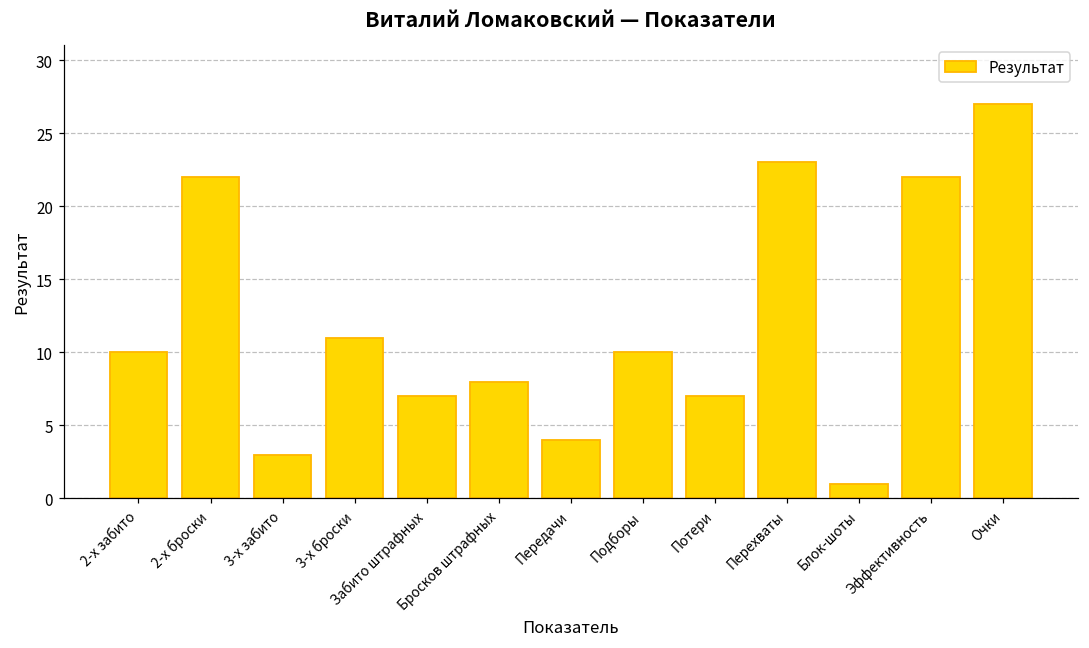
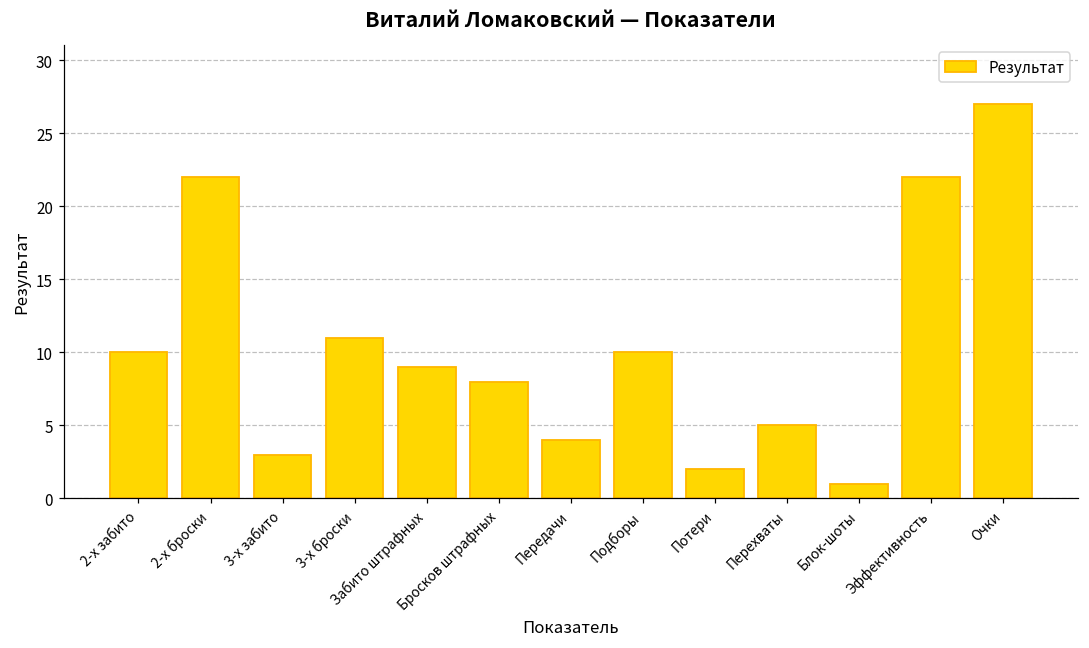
  {
    "2-х забито": 10,
    "2-х броски": 22,
    "3-х забито": 3,
    "3-х броски": 11,
-   "Забито штрафных": 7,
+   "Забито штрафных": 9,
    "Бросков штрафных": 8,
    "Передачи": 4,
    "Подборы": 10,
-   "Потери": 7,
-   "Перехваты": 23,
+   "Потери": 2,
+   "Перехваты": 5,
    "Блок-шоты": 1,
    "Эффективность": 22,
    "Очки": 27
  }
